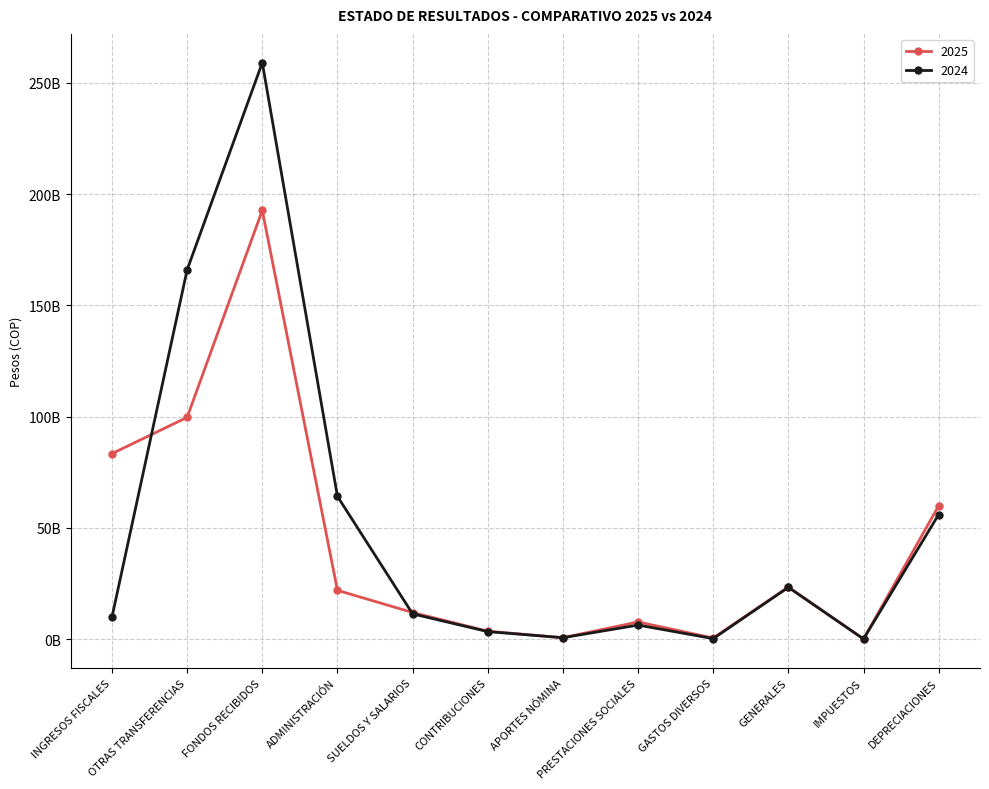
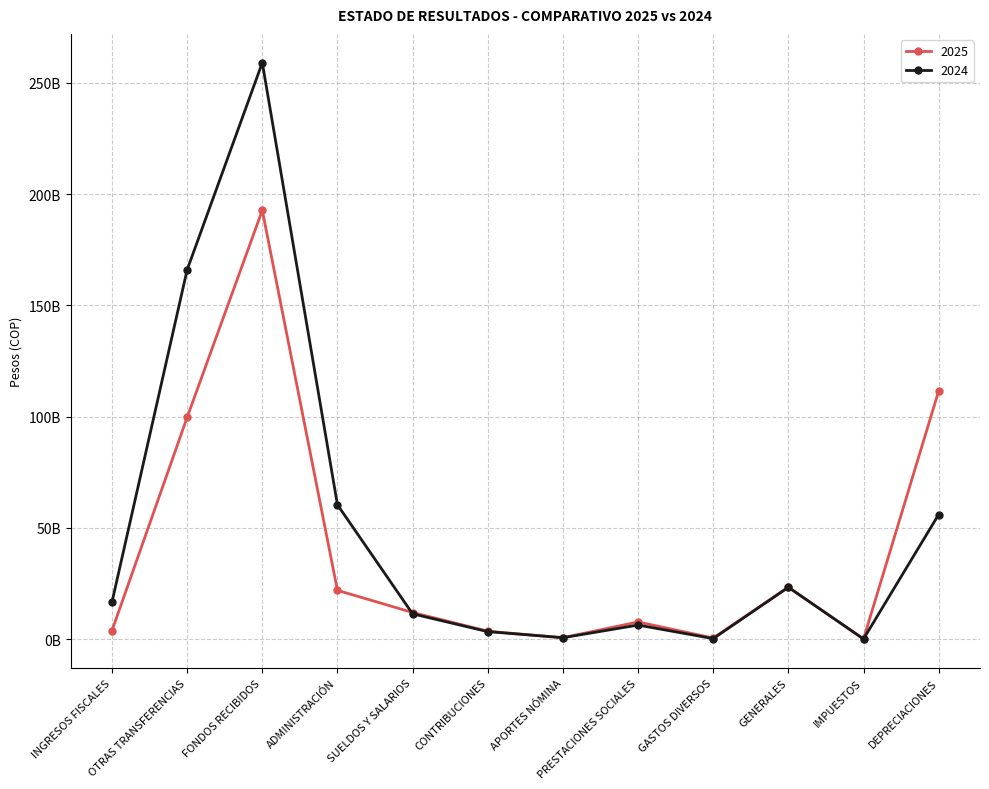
  {
    "2025": {
-     "INGRESOS FISCALES": 83000000000,
+     "INGRESOS FISCALES": 4000000000,
      "OTRAS TRANSFERENCIAS": 100000000000,
      "FONDOS RECIBIDOS": 193000000000,
      "ADMINISTRACIÓN": 22000000000,
      "PRESTACIONES SOCIALES": 8000000000,
-     "DEPRECIACIONES": 60000000000
+     "DEPRECIACIONES": 112000000000
    },
    "2024": {
-     "INGRESOS FISCALES": 10000000000,
+     "INGRESOS FISCALES": 17000000000,
      "OTRAS TRANSFERENCIAS": 166000000000,
      "FONDOS RECIBIDOS": 259000000000,
-     "ADMINISTRACIÓN": 64000000000,
+     "ADMINISTRACIÓN": 60000000000,
      "PRESTACIONES SOCIALES": 6000000000,
      "DEPRECIACIONES": 56000000000
    }
  }
